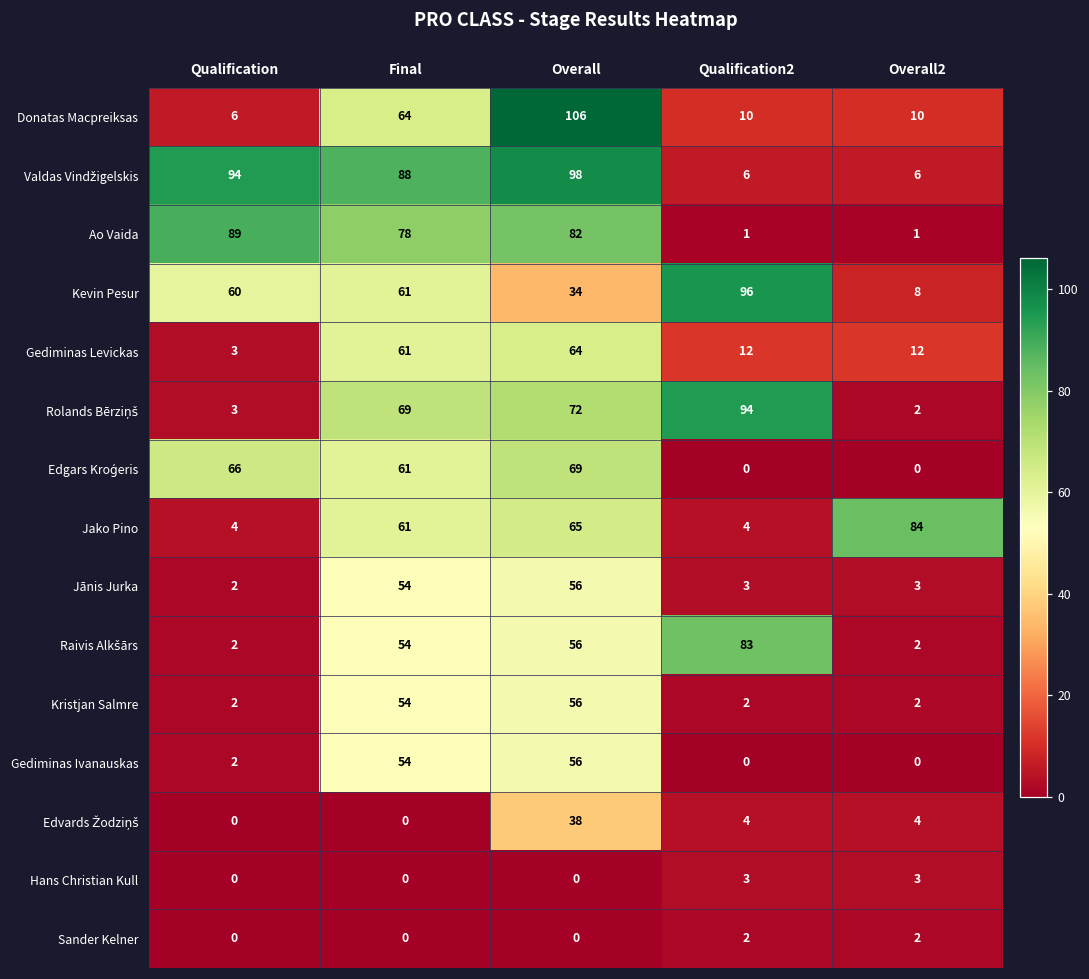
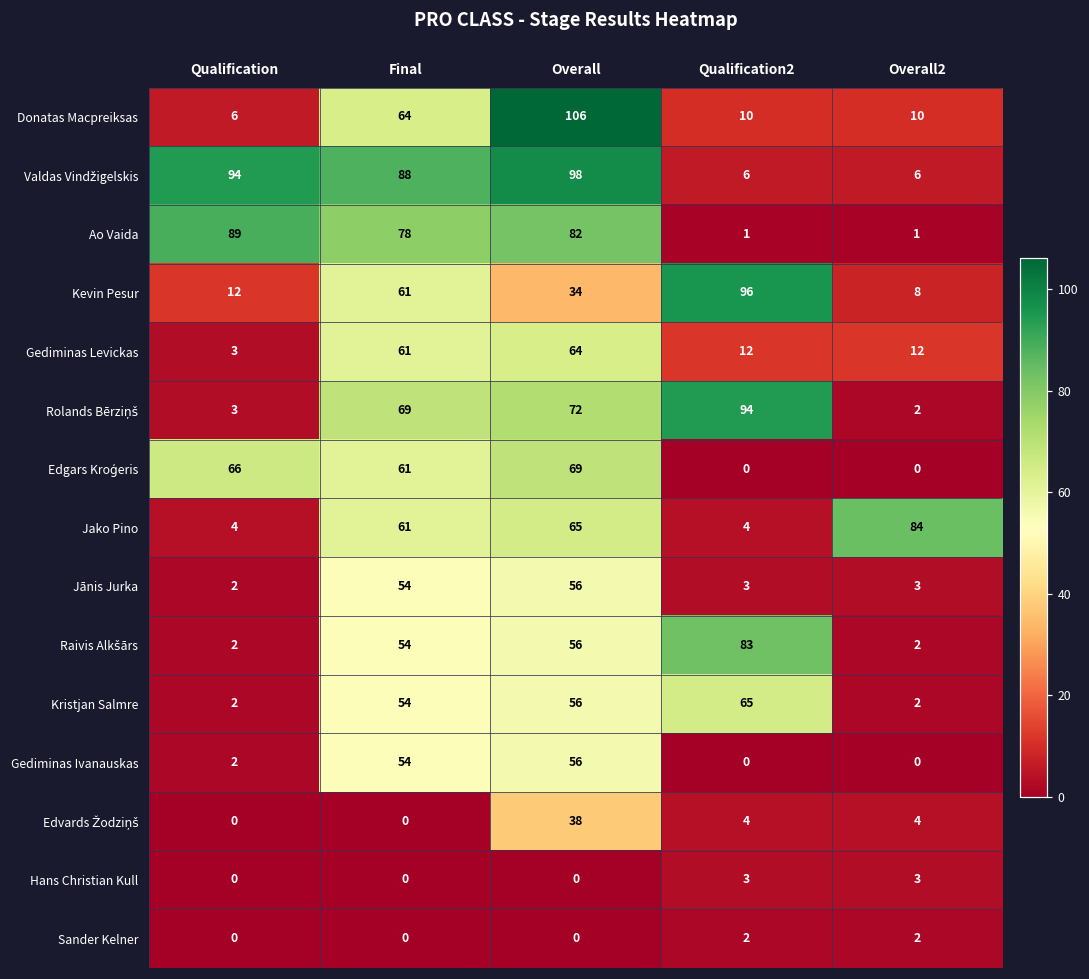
  {
    "Donatas Macpreiksas": {
      "Qualification": 6,
      "Final": 64,
      "Overall": 106,
      "Qualification2": 10,
      "Overall2": 10
    },
    "Valdas Vindžigelskis": {
      "Qualification": 94,
      "Final": 88,
      "Overall": 98,
      "Qualification2": 6,
      "Overall2": 6
    },
    "Ao Vaida": {
      "Qualification": 89,
      "Final": 78,
      "Overall": 82,
      "Qualification2": 1,
      "Overall2": 1
    },
    "Kevin Pesur": {
-     "Qualification": 60,
+     "Qualification": 12,
      "Final": 61,
      "Overall": 34,
      "Qualification2": 96,
      "Overall2": 8
    },
    "Gediminas Levickas": {
      "Qualification": 3,
      "Final": 61,
      "Overall": 64,
      "Qualification2": 12,
      "Overall2": 12
    },
    "Rolands Bērziņš": {
      "Qualification": 3,
      "Final": 69,
      "Overall": 72,
      "Qualification2": 94,
      "Overall2": 2
    },
    "Edgars Kroģeris": {
      "Qualification": 66,
      "Final": 61,
      "Overall": 69,
      "Qualification2": 0,
      "Overall2": 0
    },
    "Jako Pino": {
      "Qualification": 4,
      "Final": 61,
      "Overall": 65,
      "Qualification2": 4,
      "Overall2": 84
    },
    "Jānis Jurka": {
      "Qualification": 2,
      "Final": 54,
      "Overall": 56,
      "Qualification2": 3,
      "Overall2": 3
    },
    "Raivis Alkšārs": {
      "Qualification": 2,
      "Final": 54,
      "Overall": 56,
      "Qualification2": 83,
      "Overall2": 2
    },
    "Kristjan Salmre": {
      "Qualification": 2,
      "Final": 54,
      "Overall": 56,
-     "Qualification2": 2,
+     "Qualification2": 65,
      "Overall2": 2
    },
    "Gediminas Ivanauskas": {
      "Qualification": 2,
      "Final": 54,
      "Overall": 56,
      "Qualification2": 0,
      "Overall2": 0
    },
    "Edvards Žodziņš": {
      "Qualification": 0,
      "Final": 0,
      "Overall": 38,
      "Qualification2": 4,
      "Overall2": 4
    },
    "Hans Christian Kull": {
      "Qualification": 0,
      "Final": 0,
      "Overall": 0,
      "Qualification2": 3,
      "Overall2": 3
    },
    "Sander Kelner": {
      "Qualification": 0,
      "Final": 0,
      "Overall": 0,
      "Qualification2": 2,
      "Overall2": 2
    }
  }
